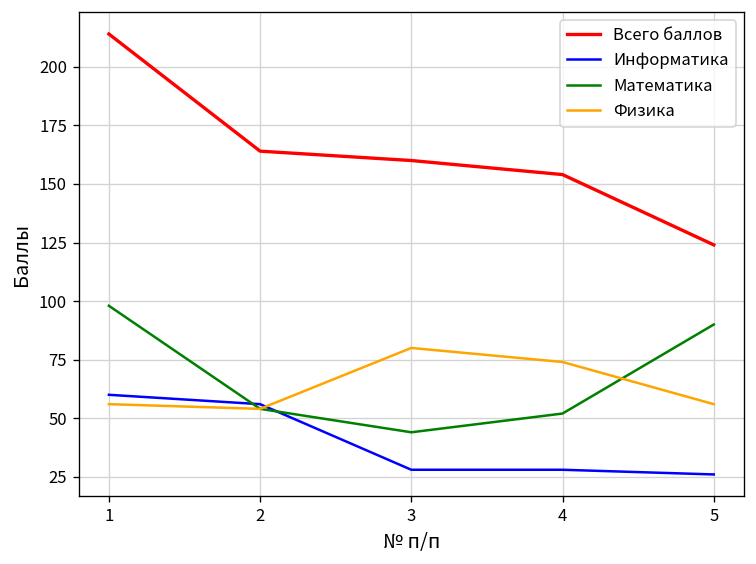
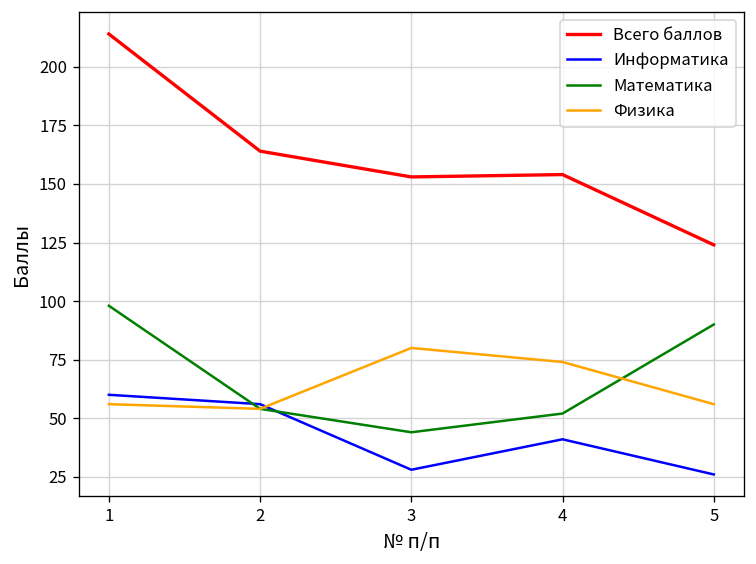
  {
    "Всего баллов": {
      "1": 214,
      "2": 164,
-     "3": 160,
+     "3": 153,
      "4": 154,
      "5": 124
    },
    "Информатика": {
      "1": 60,
      "2": 56,
      "3": 28,
-     "4": 28,
+     "4": 41,
      "5": 26
    },
    "Математика": {
      "1": 98,
      "3": 44,
      "4": 52,
      "5": 90
    },
    "Физика": {
      "1": 56,
      "3": 80,
      "4": 74,
      "5": 56
    }
  }
